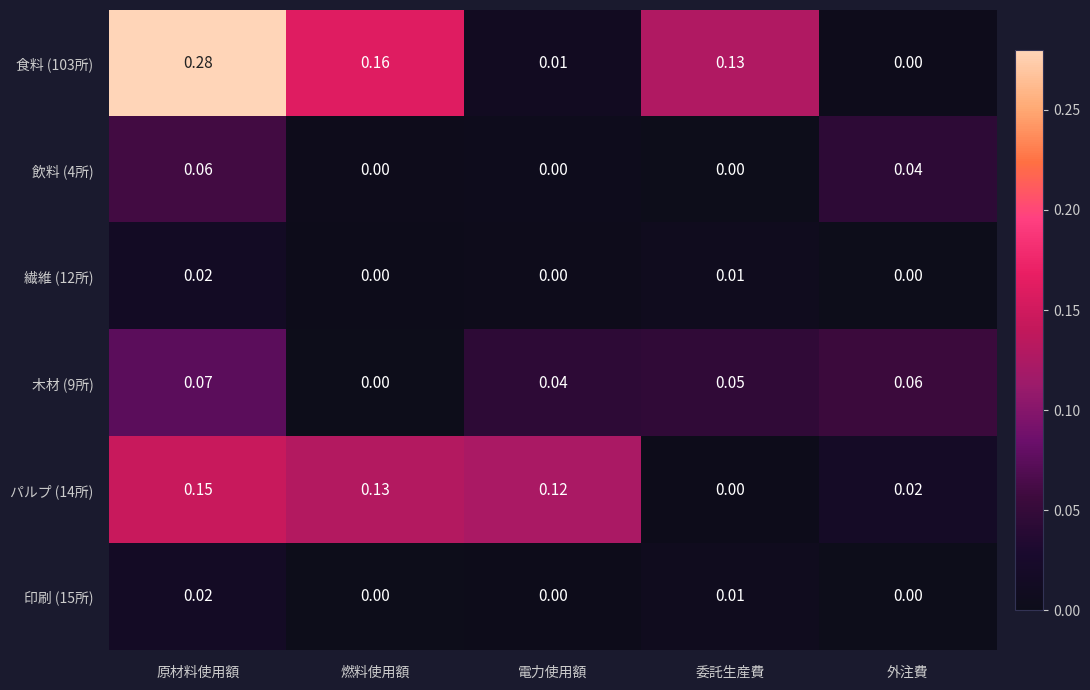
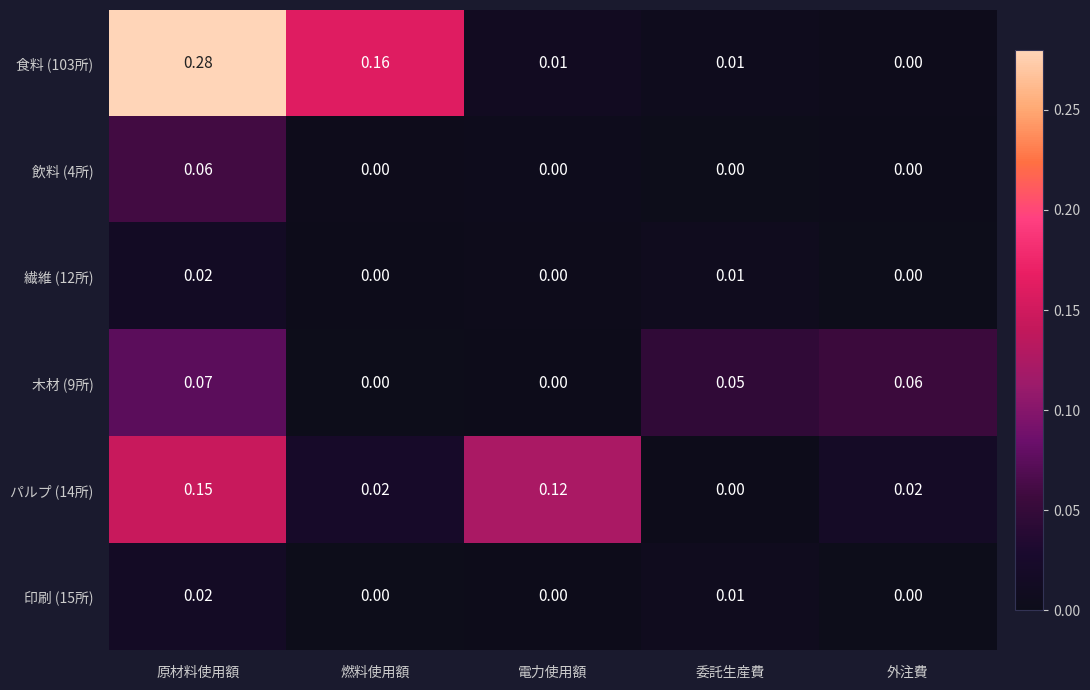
  {
    "食料 (103所)": {
      "原材料使用額": 0.28,
      "燃料使用額": 0.16,
      "電力使用額": 0.01,
-     "委託生産費": 0.13,
+     "委託生産費": 0.01,
      "外注費": 0.00
    },
    "飲料 (4所)": {
      "原材料使用額": 0.06,
      "燃料使用額": 0.00,
      "電力使用額": 0.00,
      "委託生産費": 0.00,
-     "外注費": 0.04
+     "外注費": 0.00
    },
    "繊維 (12所)": {
      "原材料使用額": 0.02,
      "燃料使用額": 0.00,
      "電力使用額": 0.00,
      "委託生産費": 0.01,
      "外注費": 0.00
    },
    "木材 (9所)": {
      "原材料使用額": 0.07,
      "燃料使用額": 0.00,
-     "電力使用額": 0.04,
+     "電力使用額": 0.00,
      "委託生産費": 0.05,
      "外注費": 0.06
    },
    "パルプ (14所)": {
      "原材料使用額": 0.15,
-     "燃料使用額": 0.13,
+     "燃料使用額": 0.02,
      "電力使用額": 0.12,
      "委託生産費": 0.00,
      "外注費": 0.02
    },
    "印刷 (15所)": {
      "原材料使用額": 0.02,
      "燃料使用額": 0.00,
      "電力使用額": 0.00,
      "委託生産費": 0.01,
      "外注費": 0.00
    }
  }
